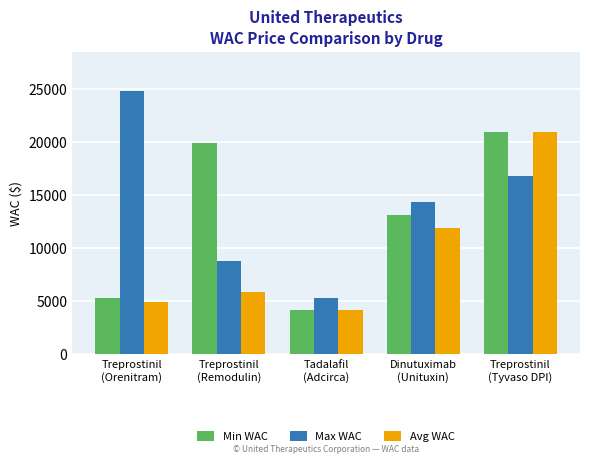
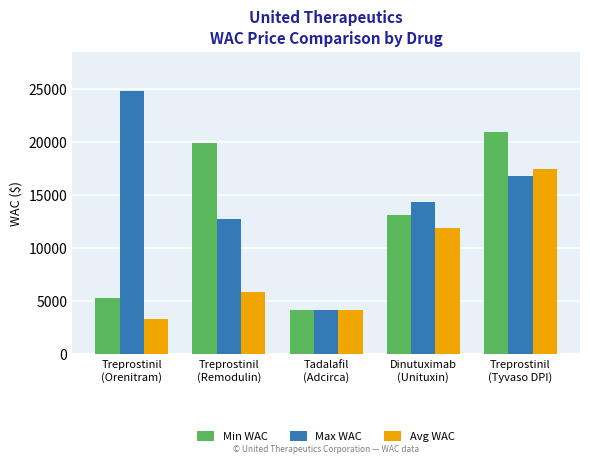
  {
    "Min WAC": {
      "Treprostinil (Orenitram)": 5300,
      "Treprostinil (Remodulin)": 19900,
      "Tadalafil (Adcirca)": 4200,
      "Dinutuximab (Unituxin)": 13100,
      "Treprostinil (Tyvaso DPI)": 20900
    },
    "Max WAC": {
      "Treprostinil (Orenitram)": 24800,
-     "Treprostinil (Remodulin)": 8800,
-     "Tadalafil (Adcirca)": 5300,
+     "Treprostinil (Remodulin)": 12700,
+     "Tadalafil (Adcirca)": 4200,
      "Dinutuximab (Unituxin)": 14300,
      "Treprostinil (Tyvaso DPI)": 16700
    },
    "Avg WAC": {
-     "Treprostinil (Orenitram)": 5000,
+     "Treprostinil (Orenitram)": 3300,
      "Treprostinil (Remodulin)": 5900,
      "Tadalafil (Adcirca)": 4200,
      "Dinutuximab (Unituxin)": 11900,
-     "Treprostinil (Tyvaso DPI)": 20900
+     "Treprostinil (Tyvaso DPI)": 17400
    }
  }
